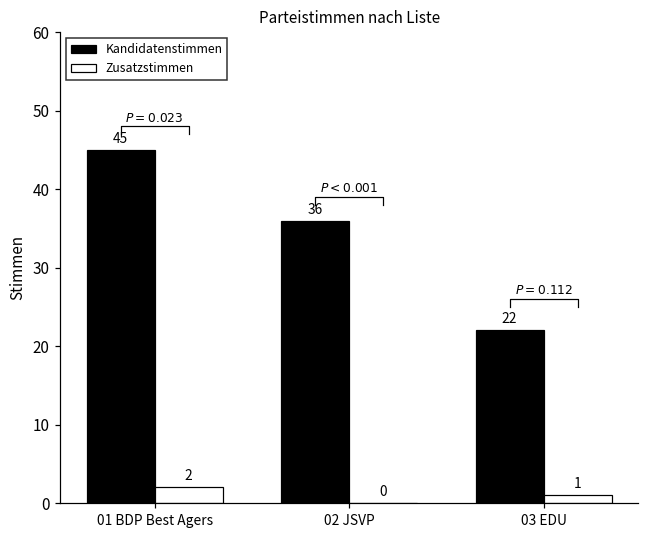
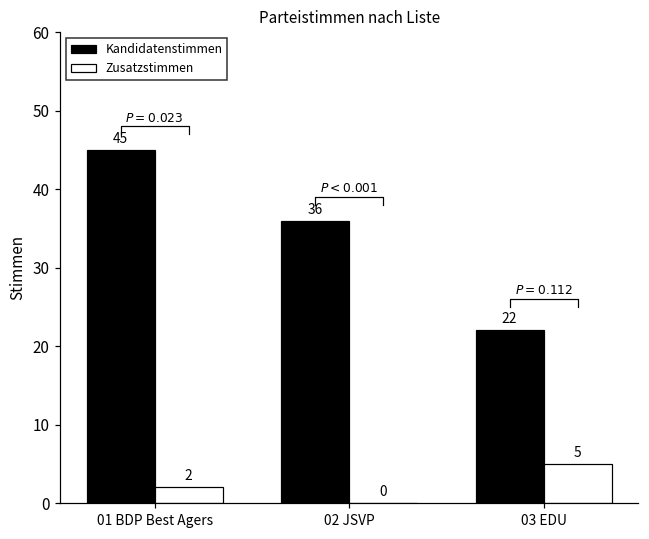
  {
    "Zusatzstimmen": {
      "01 BDP Best Agers": 2,
      "02 JSVP": 0,
-     "03 EDU": 1
+     "03 EDU": 5
    }
  }
